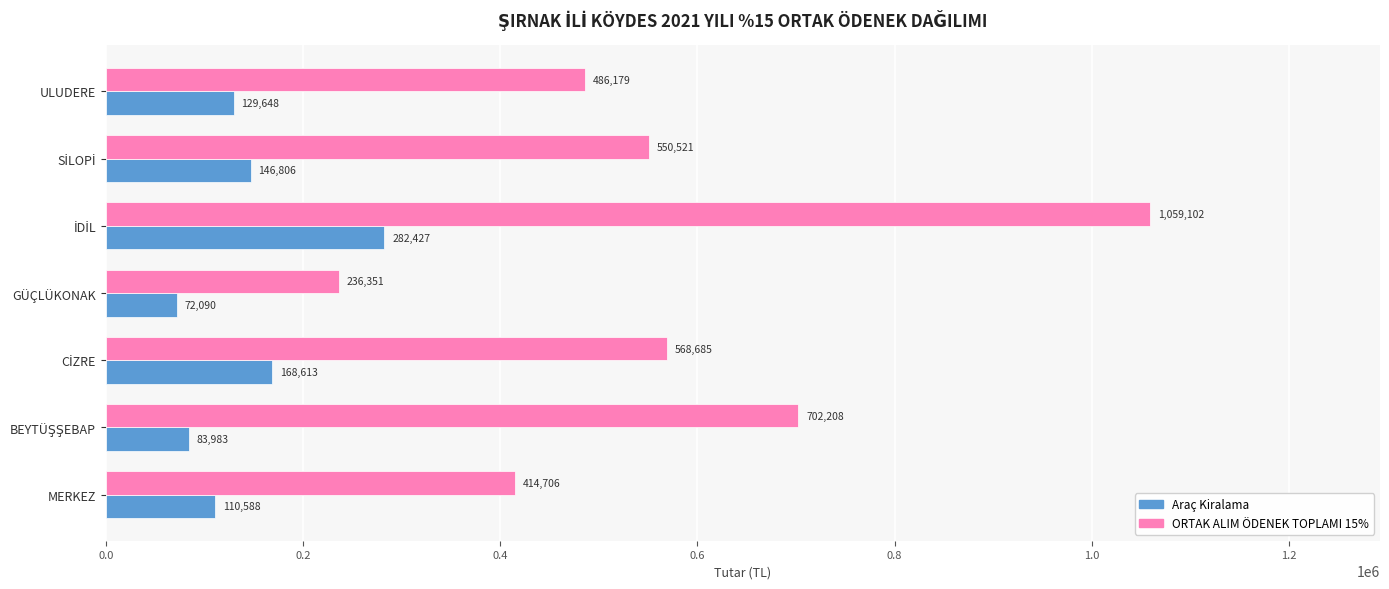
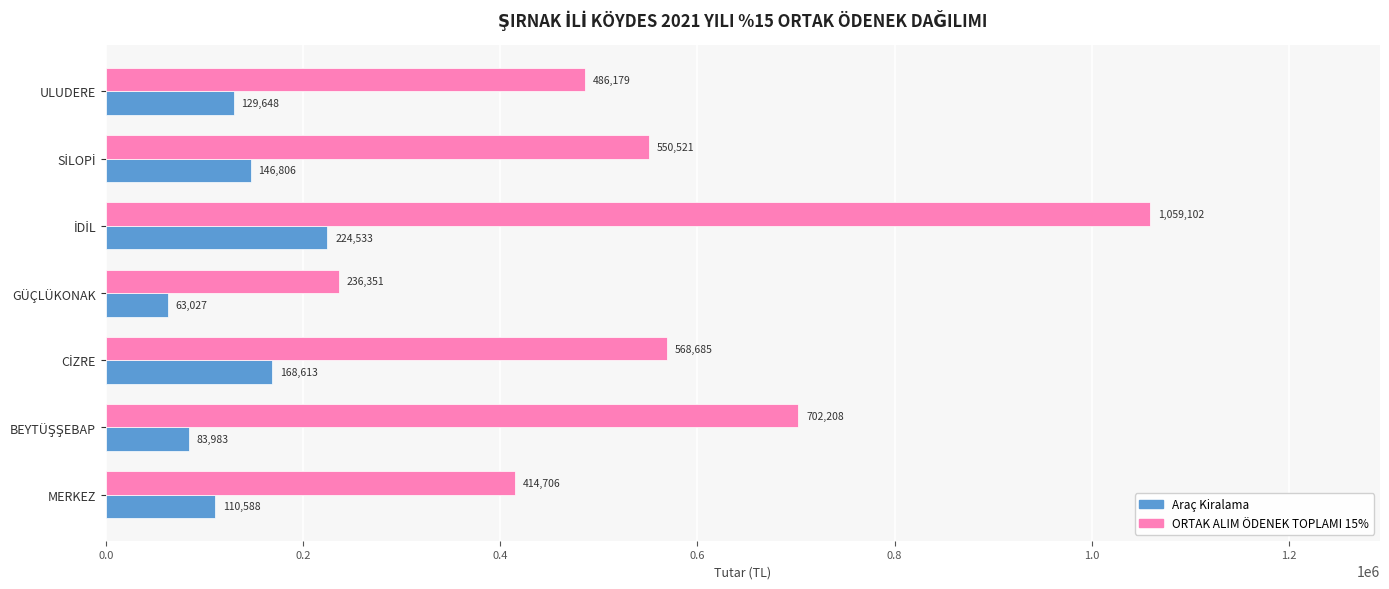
  {
    "Araç Kiralama": {
      "ULUDERE": "129,648",
      "SİLOPİ": "146,806",
-     "İDİL": "282,427",
-     "GÜÇLÜKONAK": "72,090",
+     "İDİL": "224,533",
+     "GÜÇLÜKONAK": "63,027",
      "CİZRE": "168,613",
      "BEYTÜŞŞEBAP": "83,983",
      "MERKEZ": "110,588"
    },
    "ORTAK ALIM ÖDENEK TOPLAMI 15%": {
      "ULUDERE": "486,179",
      "SİLOPİ": "550,521",
      "İDİL": "1,059,102",
      "GÜÇLÜKONAK": "236,351",
      "CİZRE": "568,685",
      "BEYTÜŞŞEBAP": "702,208",
      "MERKEZ": "414,706"
    }
  }
